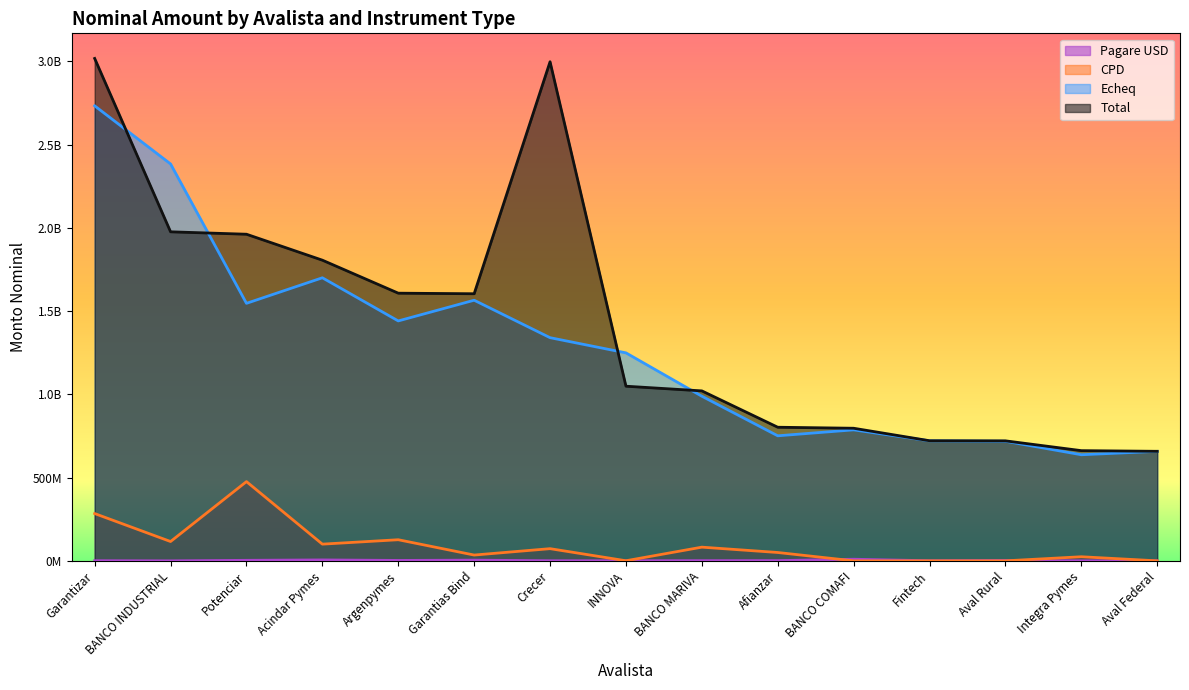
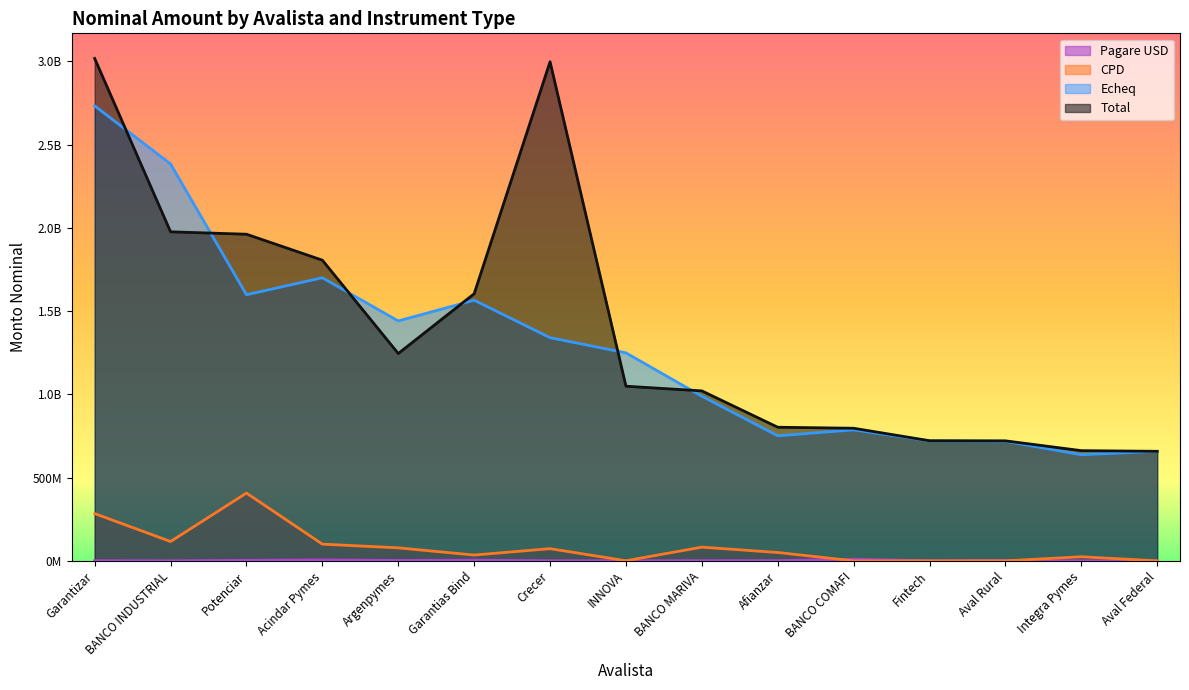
  {
    "Pagare USD": {
      "Garantizar": 0,
      "BANCO INDUSTRIAL": 0,
      "Potenciar": 0,
      "Acindar Pymes": 10000000,
      "Argenpymes": 0,
      "Garantias Bind": 0,
      "Crecer": 0,
      "BANCO MARIVA": 0,
      "Afianzar": 0,
      "Integra Pymes": 0
    },
    "CPD": {
      "Garantizar": 280000000,
      "BANCO INDUSTRIAL": 120000000,
-     "Potenciar": 480000000,
+     "Potenciar": 410000000,
      "Acindar Pymes": 100000000,
-     "Argenpymes": 130000000,
+     "Argenpymes": 80000000,
      "Garantias Bind": 30000000,
      "Crecer": 70000000,
      "BANCO MARIVA": 80000000,
      "Afianzar": 50000000,
      "Integra Pymes": 20000000
    },
    "Echeq": {
      "Garantizar": 2730000000,
      "BANCO INDUSTRIAL": 2380000000,
-     "Potenciar": 1550000000,
+     "Potenciar": 1600000000,
      "Acindar Pymes": 1700000000,
      "Argenpymes": 1440000000,
      "Garantias Bind": 1570000000,
      "Crecer": 1340000000,
      "INNOVA": 1250000000,
      "BANCO MARIVA": 990000000,
      "Afianzar": 750000000,
      "Integra Pymes": 640000000
    },
    "Total": {
      "Garantizar": 3020000000,
      "BANCO INDUSTRIAL": 1980000000,
      "Potenciar": 1960000000,
      "Acindar Pymes": 1810000000,
-     "Argenpymes": 1610000000,
+     "Argenpymes": 1250000000,
      "Garantias Bind": 1600000000,
      "Crecer": 3000000000,
      "INNOVA": 1050000000,
      "BANCO MARIVA": 1020000000,
      "Afianzar": 800000000,
      "Integra Pymes": 660000000
    }
  }
